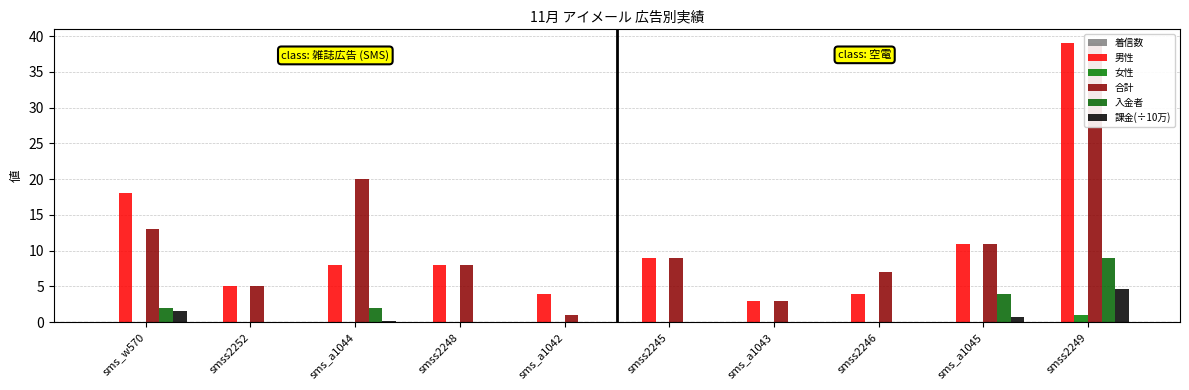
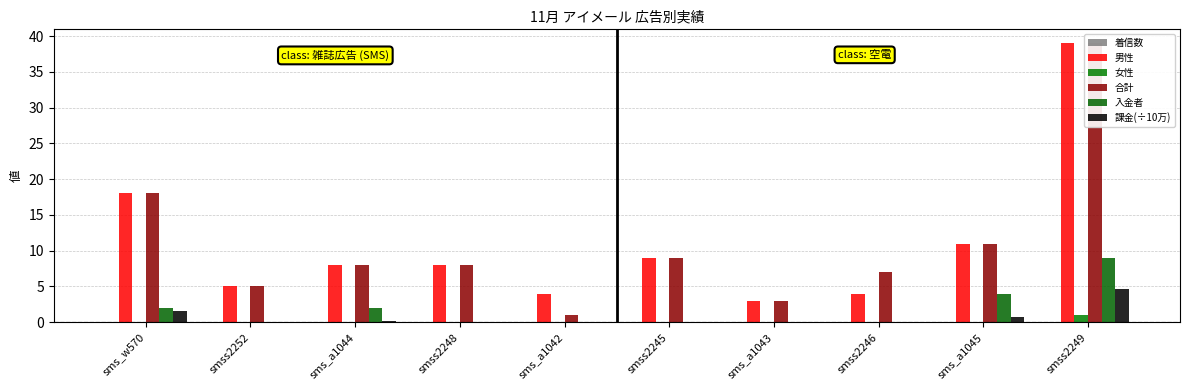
  {
    "着信数": {
      "sms_w570": 0,
      "smss2252": 0,
      "sms_a1044": 0,
      "smss2248": 0,
      "sms_a1042": 0,
      "smss2245": 0,
      "sms_a1043": 0,
      "smss2246": 0,
      "sms_a1045": 0,
      "smss2249": 0
    },
    "男性": {
      "sms_w570": 18,
      "smss2252": 5,
      "sms_a1044": 8,
      "smss2248": 8,
      "sms_a1042": 4,
      "smss2245": 9,
      "sms_a1043": 3,
      "smss2246": 4,
      "sms_a1045": 11,
      "smss2249": 39
    },
    "合計": {
-     "sms_w570": 13,
+     "sms_w570": 18,
      "smss2252": 5,
-     "sms_a1044": 20,
+     "sms_a1044": 8,
      "smss2248": 8,
      "sms_a1042": 1,
      "smss2245": 9,
      "sms_a1043": 3,
      "smss2246": 7,
      "sms_a1045": 11
    },
    "課金(÷10万)": {
      "sms_w570": 2,
      "smss2252": 0,
      "smss2248": 0,
      "sms_a1042": 0,
      "sms_a1043": 0,
      "smss2246": 0,
      "sms_a1045": 1,
      "smss2249": 5
    }
  }
